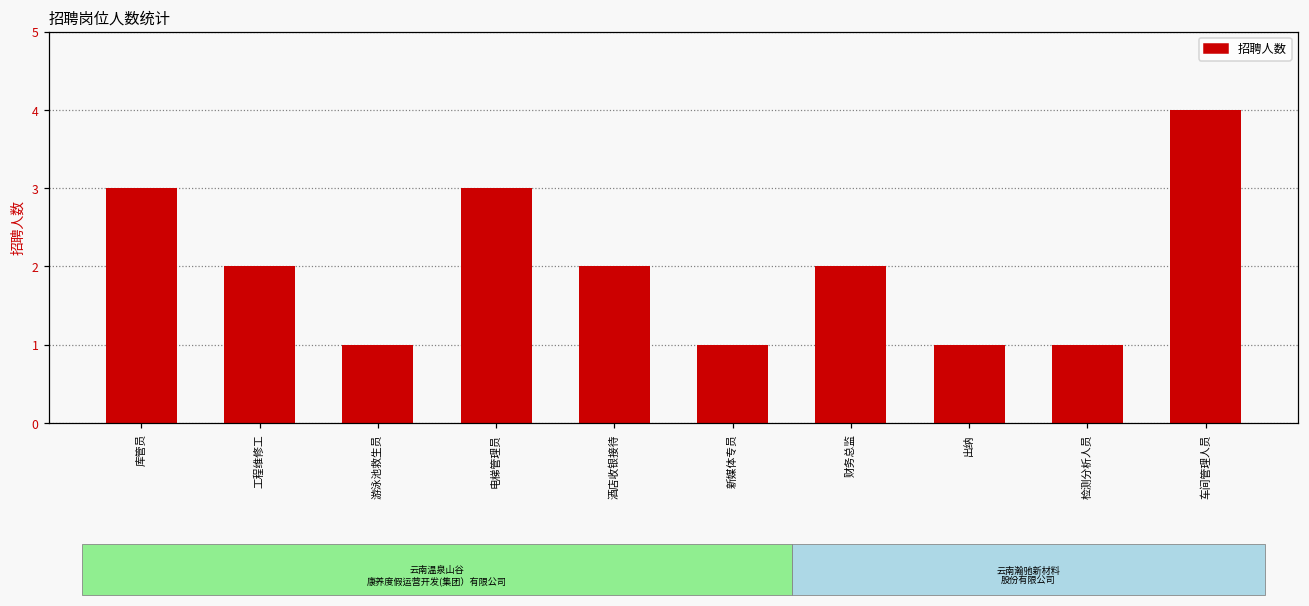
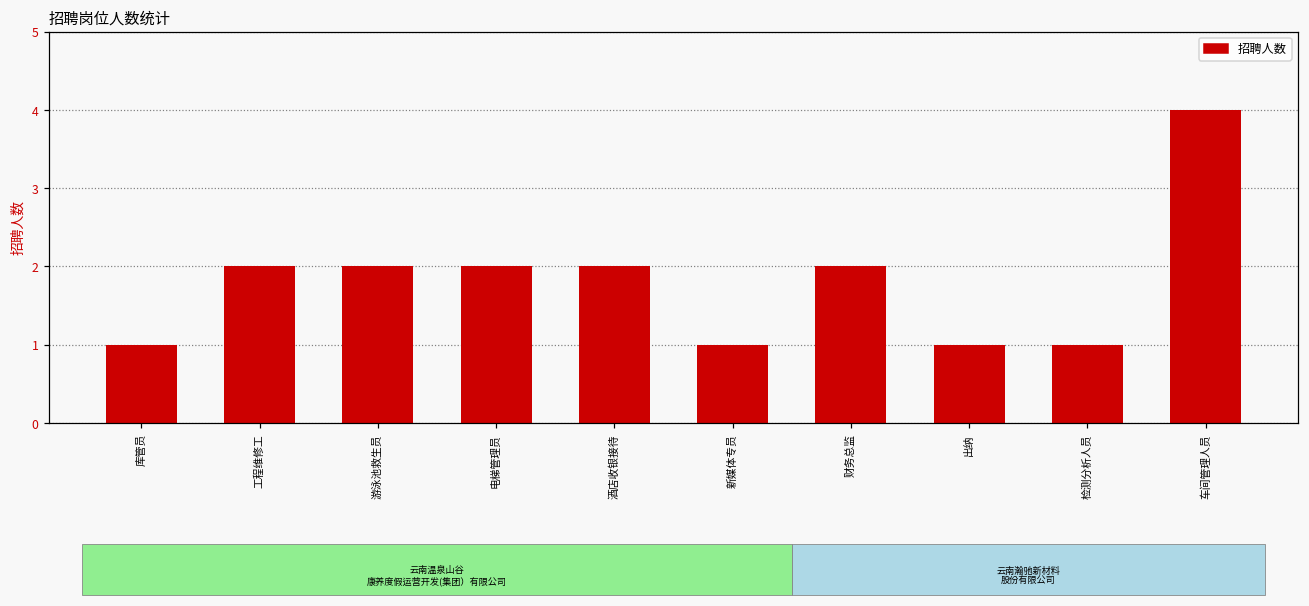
  {
-   "库管员": 3,
+   "库管员": 1,
    "工程维修工": 2,
-   "游泳池救生员": 1,
-   "电梯管理员": 3,
+   "游泳池救生员": 2,
+   "电梯管理员": 2,
    "酒店收银接待": 2,
    "新媒体专员": 1,
    "财务总监": 2,
    "出纳": 1,
    "检测分析人员": 1,
    "车间管理人员": 4
  }
